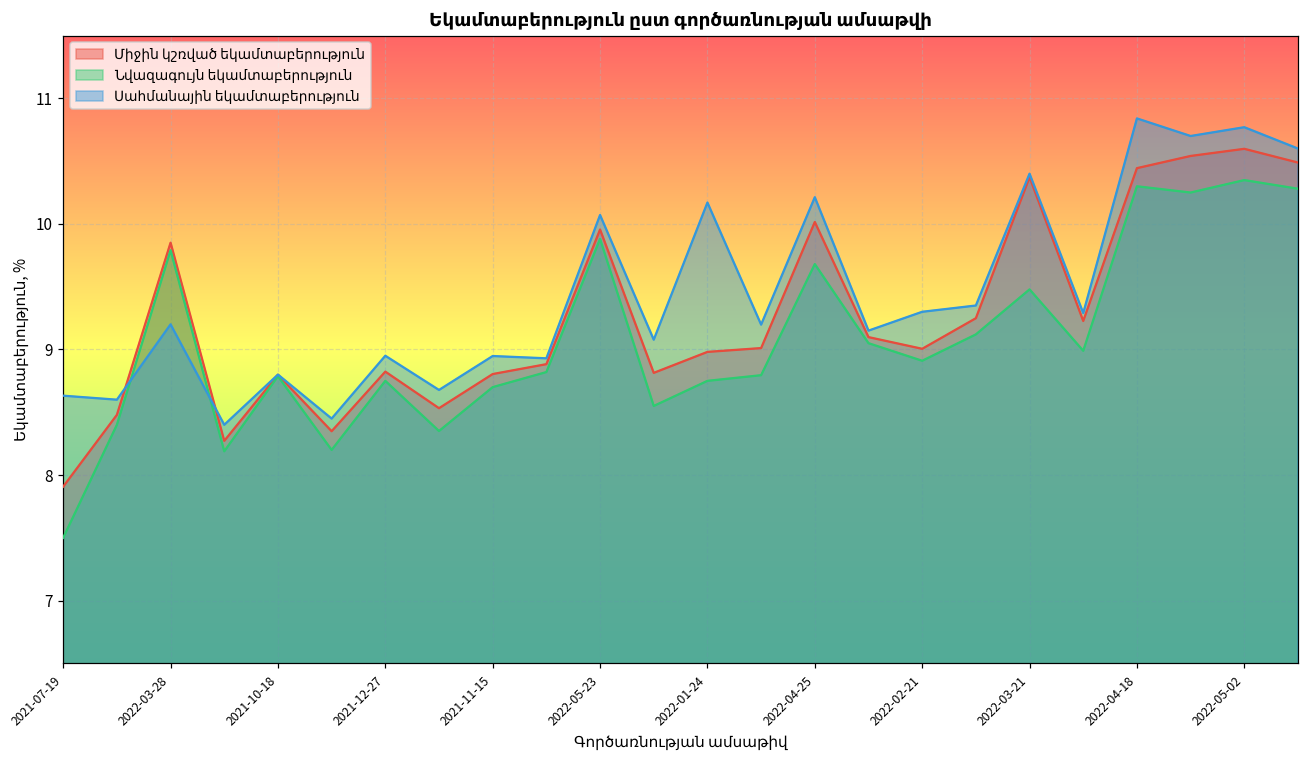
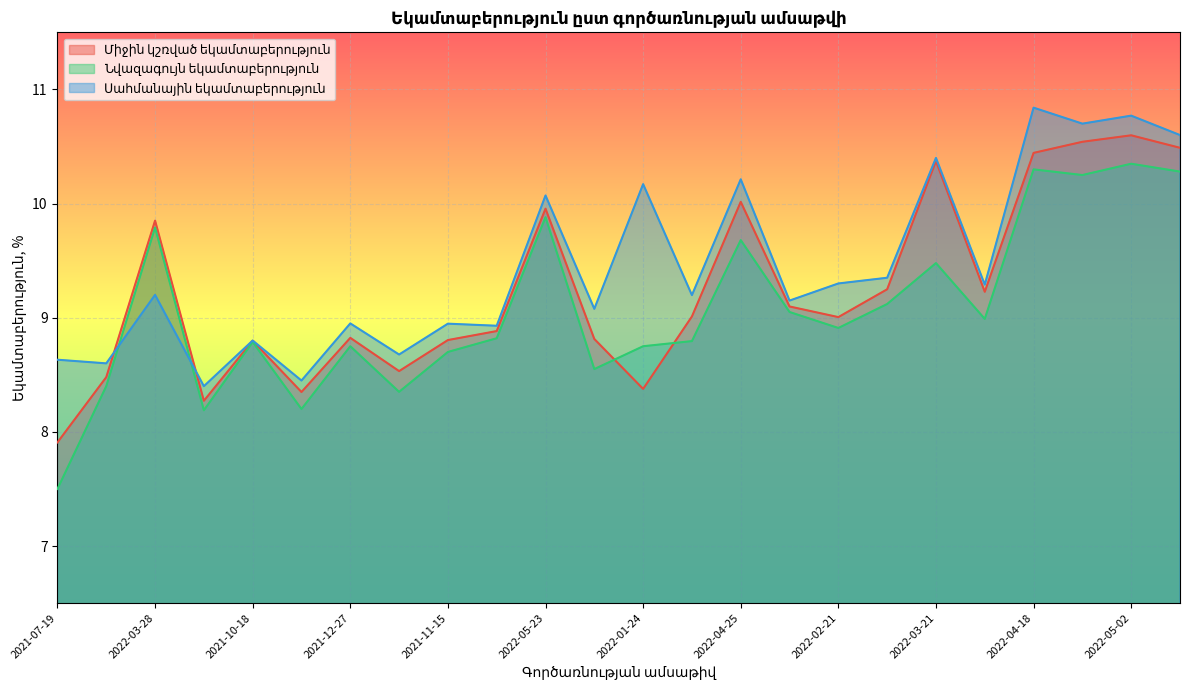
  {
    "Միջին կշռված եկամտաբերություն": {
      "2021-07-19": 7.91,
      "2022-03-28": 9.85,
      "2021-12-27": 8.82,
      "2021-11-15": 8.80,
      "2022-05-23": 9.96,
-     "2022-01-24": 8.98,
+     "2022-01-24": 8.38,
      "2022-04-25": 10.02,
      "2022-02-21": 9.01,
      "2022-03-21": 10.37,
      "2022-04-18": 10.44,
      "2022-05-02": 10.60
    },
    "Նվազագույն եկամտաբերություն": {
      "2021-07-19": 7.50,
      "2022-03-28": 9.79,
      "2021-12-27": 8.75,
      "2021-11-15": 8.70,
      "2022-05-23": 9.88,
      "2022-01-24": 8.75,
      "2022-04-25": 9.68,
      "2022-02-21": 8.91,
      "2022-03-21": 9.48,
      "2022-04-18": 10.30,
      "2022-05-02": 10.35
    },
    "Սահմանային եկամտաբերություն": {
      "2021-07-19": 8.63,
      "2022-03-28": 9.20,
      "2021-12-27": 8.95,
      "2021-11-15": 8.95,
      "2022-05-23": 10.07,
      "2022-01-24": 10.17,
      "2022-04-25": 10.21,
      "2022-02-21": 9.30,
      "2022-03-21": 10.40,
      "2022-04-18": 10.84,
      "2022-05-02": 10.77
    }
  }
